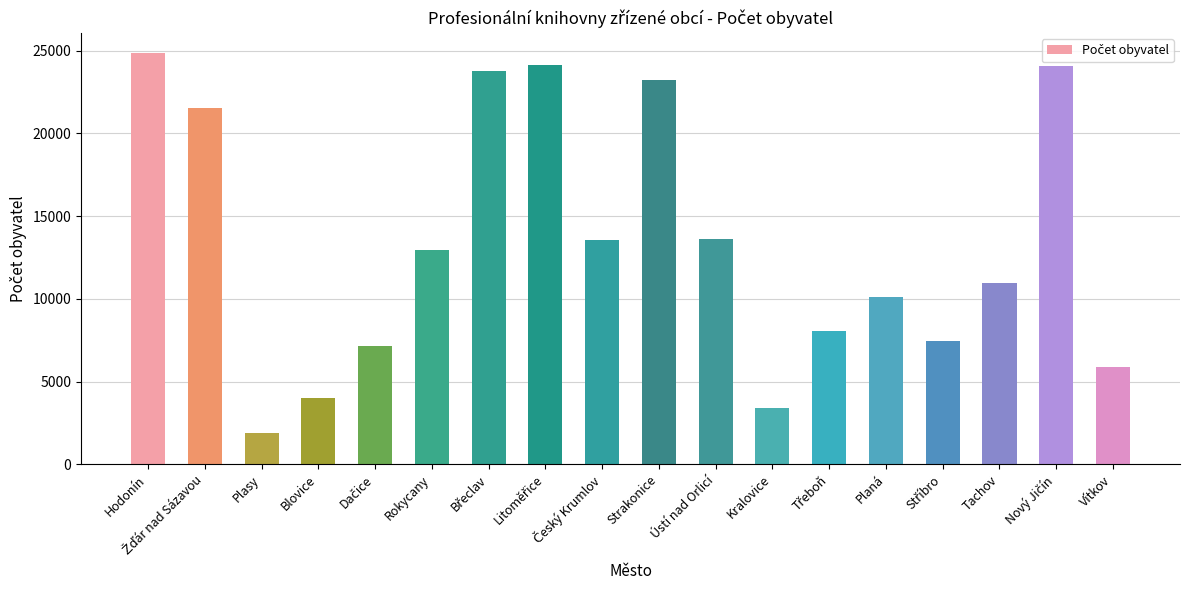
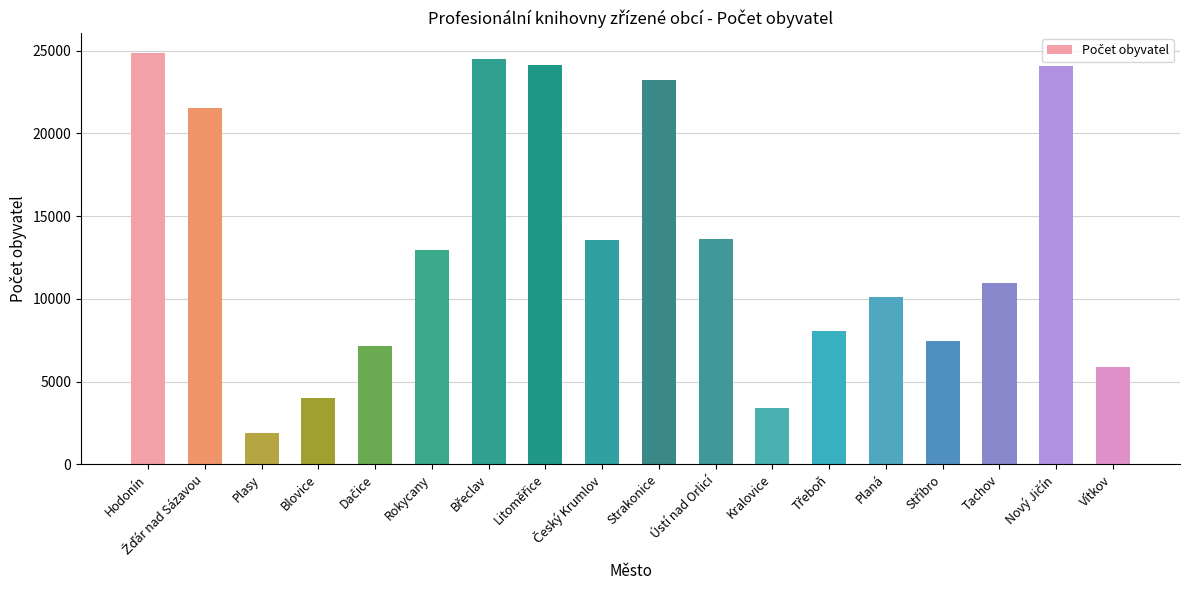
  {
    "Hodonín": 24800,
    "Žďár nad Sázavou": 21500,
    "Plasy": 1900,
    "Blovice": 4000,
    "Dačice": 7200,
    "Rokycany": 12900,
-   "Břeclav": 23800,
+   "Břeclav": 24500,
    "Litoměřice": 24100,
    "Český Krumlov": 13600,
    "Strakonice": 23200,
    "Ústí nad Orlicí": 13600,
    "Kralovice": 3400,
    "Třeboň": 8100,
    "Planá": 10100,
    "Stříbro": 7400,
    "Tachov": 11000,
    "Nový Jičín": 24100,
    "Vítkov": 5900
  }
